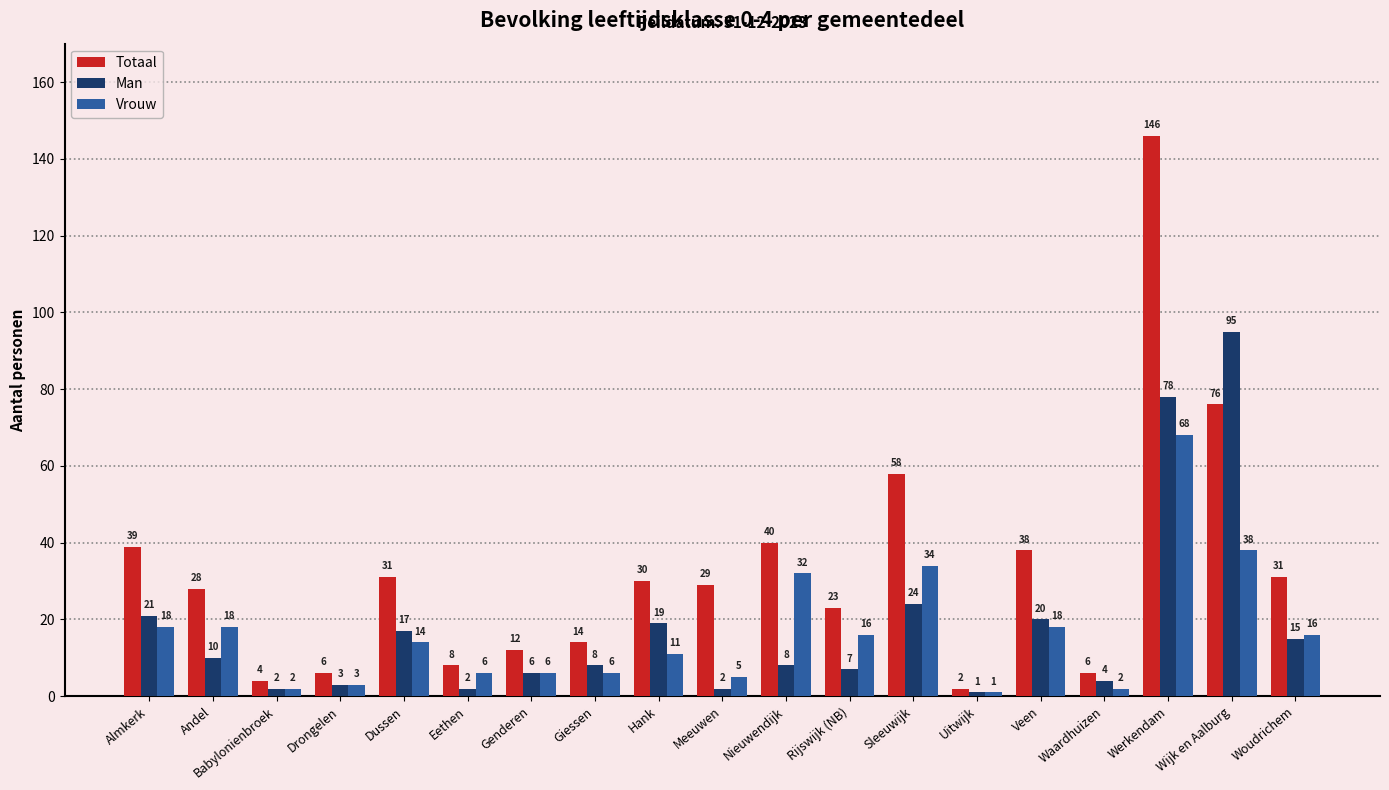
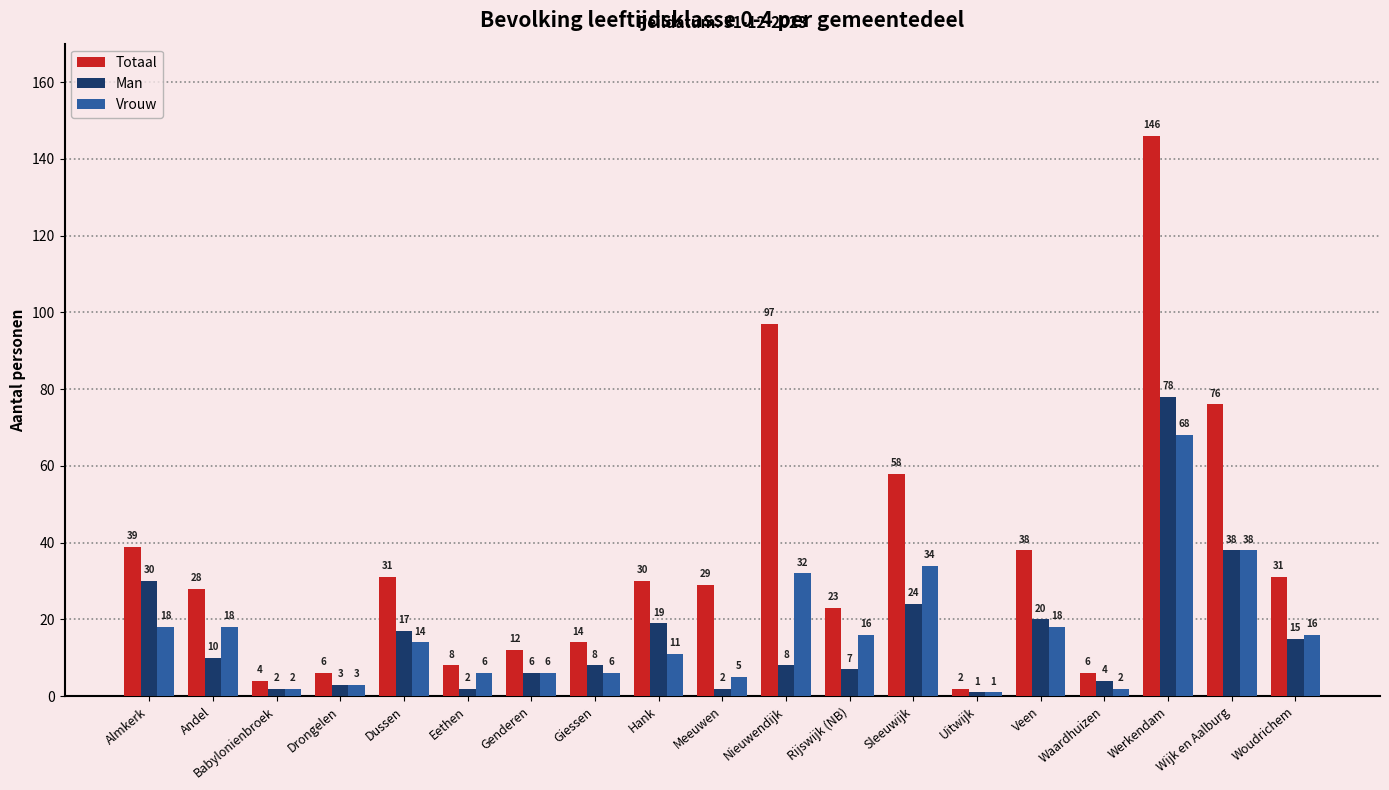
  {
    "Totaal": {
      "Almkerk": 39,
      "Andel": 28,
      "Babylonienbroek": 4,
      "Drongelen": 6,
      "Dussen": 31,
      "Eethen": 8,
      "Genderen": 12,
      "Giessen": 14,
      "Hank": 30,
      "Meeuwen": 29,
-     "Nieuwendijk": 40,
+     "Nieuwendijk": 97,
      "Rijswijk (NB)": 23,
      "Sleeuwijk": 58,
      "Uitwijk": 2,
      "Veen": 38,
      "Waardhuizen": 6,
      "Werkendam": 146,
      "Wijk en Aalburg": 76,
      "Woudrichem": 31
    },
    "Man": {
-     "Almkerk": 21,
+     "Almkerk": 30,
      "Andel": 10,
      "Babylonienbroek": 2,
      "Drongelen": 3,
      "Dussen": 17,
      "Eethen": 2,
      "Genderen": 6,
      "Giessen": 8,
      "Hank": 19,
      "Meeuwen": 2,
      "Nieuwendijk": 8,
      "Rijswijk (NB)": 7,
      "Sleeuwijk": 24,
      "Uitwijk": 1,
      "Veen": 20,
      "Waardhuizen": 4,
      "Werkendam": 78,
-     "Wijk en Aalburg": 95,
+     "Wijk en Aalburg": 38,
      "Woudrichem": 15
    },
    "Vrouw": {
      "Almkerk": 18,
      "Andel": 18,
      "Babylonienbroek": 2,
      "Drongelen": 3,
      "Dussen": 14,
      "Eethen": 6,
      "Genderen": 6,
      "Giessen": 6,
      "Hank": 11,
      "Meeuwen": 5,
      "Nieuwendijk": 32,
      "Rijswijk (NB)": 16,
      "Sleeuwijk": 34,
      "Uitwijk": 1,
      "Veen": 18,
      "Waardhuizen": 2,
      "Werkendam": 68,
      "Wijk en Aalburg": 38,
      "Woudrichem": 16
    }
  }
